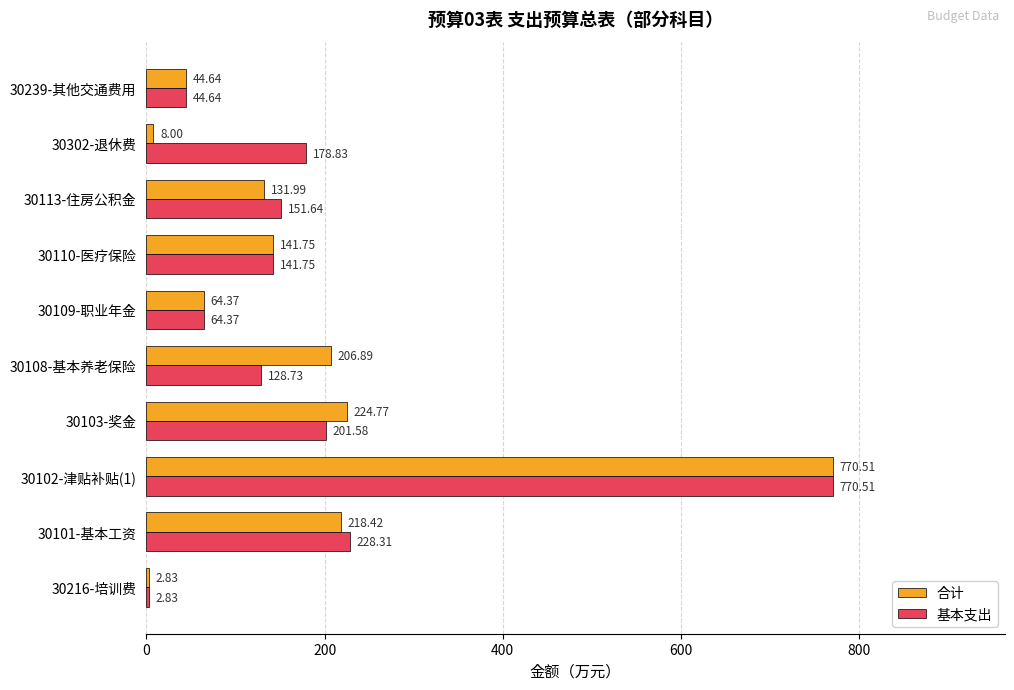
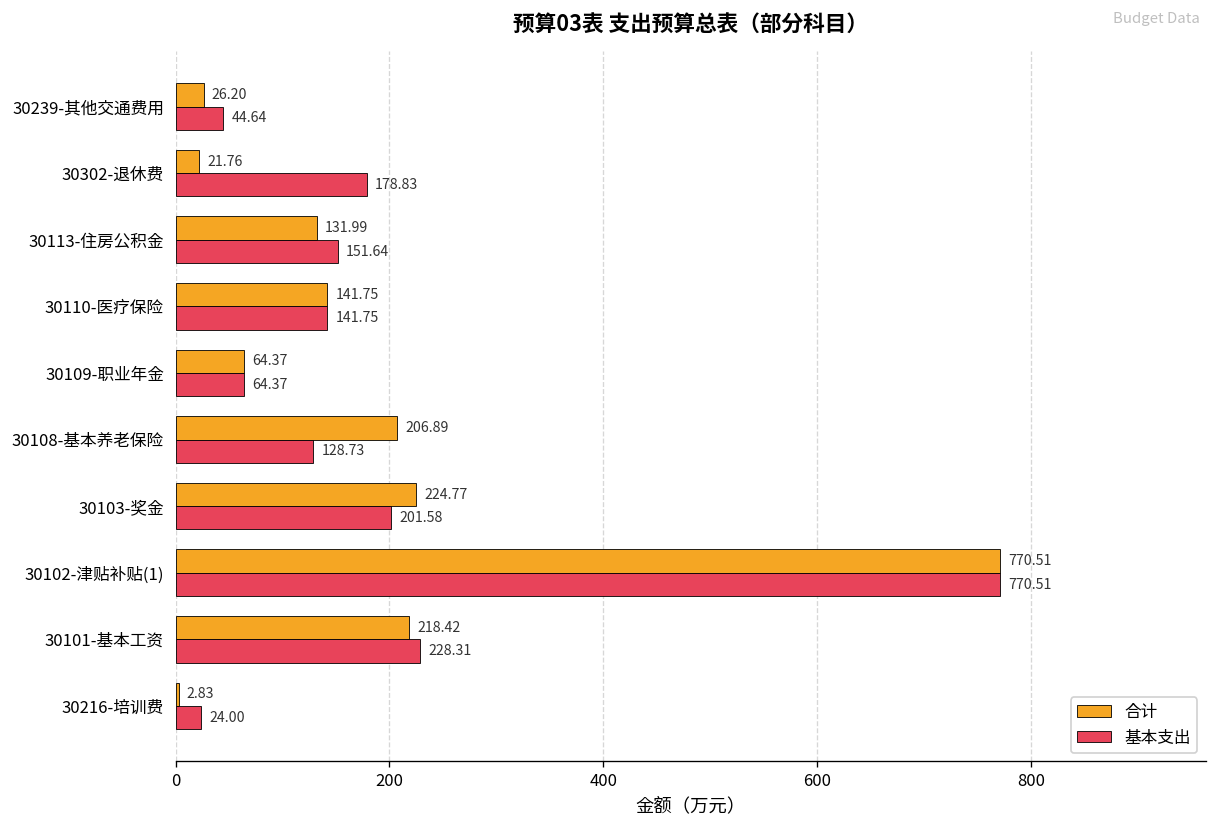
  {
    "合计": {
-     "30239-其他交通费用": 44.64,
-     "30302-退休费": 8.00,
+     "30239-其他交通费用": 26.20,
+     "30302-退休费": 21.76,
      "30113-住房公积金": 131.99,
      "30110-医疗保险": 141.75,
      "30109-职业年金": 64.37,
      "30108-基本养老保险": 206.89,
      "30103-奖金": 224.77,
      "30102-津贴补贴(1)": 770.51,
      "30101-基本工资": 218.42,
      "30216-培训费": 2.83
    },
    "基本支出": {
      "30239-其他交通费用": 44.64,
      "30302-退休费": 178.83,
      "30113-住房公积金": 151.64,
      "30110-医疗保险": 141.75,
      "30109-职业年金": 64.37,
      "30108-基本养老保险": 128.73,
      "30103-奖金": 201.58,
      "30102-津贴补贴(1)": 770.51,
      "30101-基本工资": 228.31,
-     "30216-培训费": 2.83
+     "30216-培训费": 24.00
    }
  }
